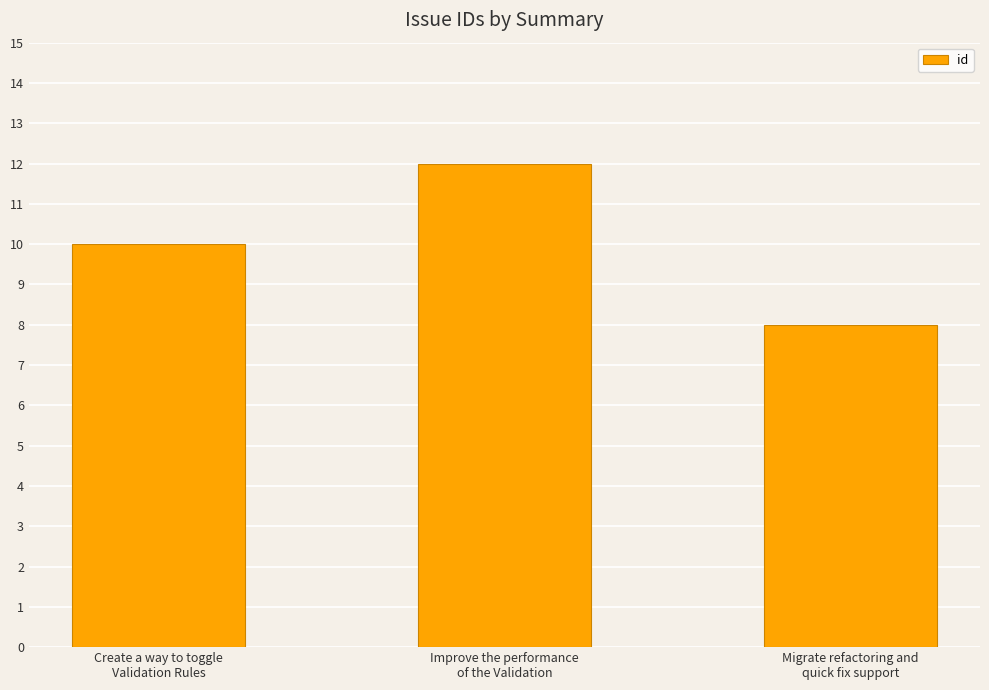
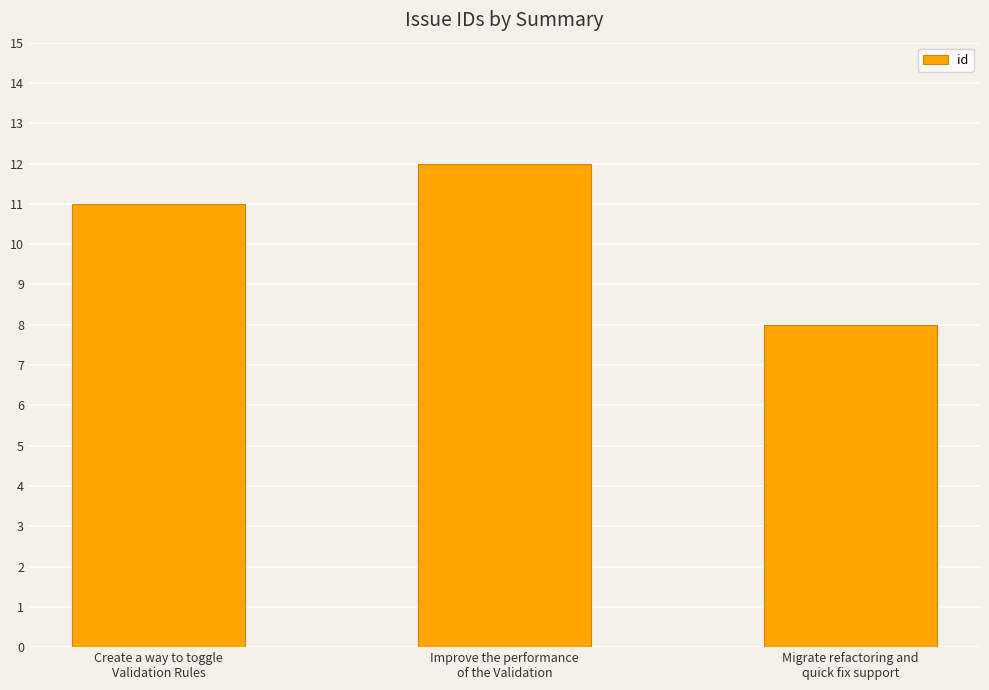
  {
-   "Create a way to toggle Validation Rules": 10,
+   "Create a way to toggle Validation Rules": 11,
    "Improve the performance of the Validation": 12,
    "Migrate refactoring and quick fix support": 8
  }
